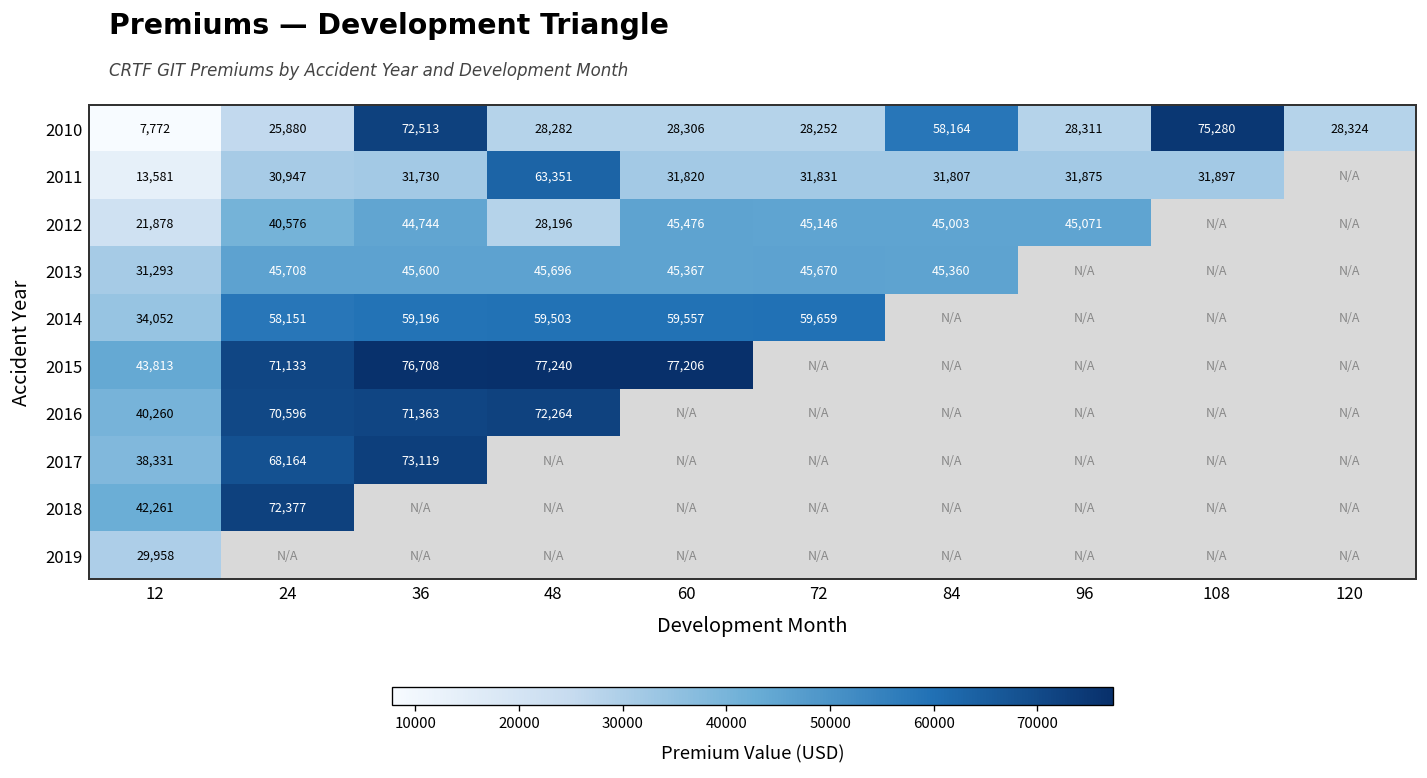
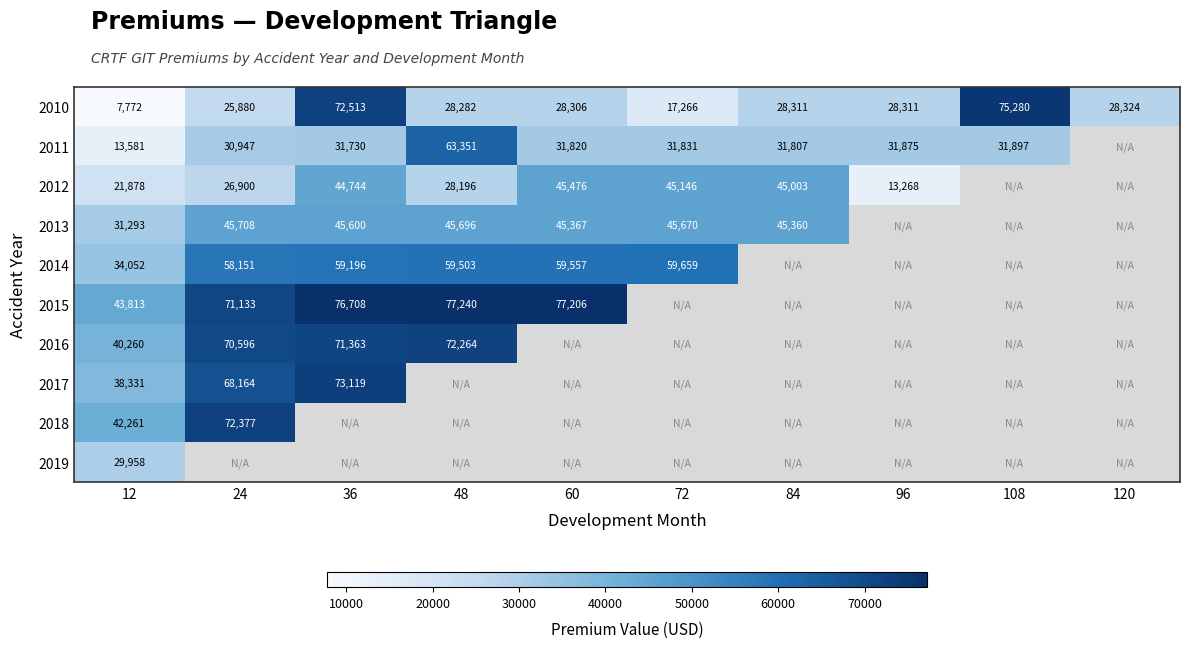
  {
    "2010": {
      "12": "7,772",
      "24": "25,880",
      "36": "72,513",
      "48": "28,282",
      "60": "28,306",
-     "72": "28,252",
-     "84": "58,164",
+     "72": "17,266",
+     "84": "28,311",
      "96": "28,311",
      "108": "75,280",
      "120": "28,324"
    },
    "2011": {
      "12": "13,581",
      "24": "30,947",
      "36": "31,730",
      "48": "63,351",
      "60": "31,820",
      "72": "31,831",
      "84": "31,807",
      "96": "31,875",
      "108": "31,897"
    },
    "2012": {
      "12": "21,878",
-     "24": "40,576",
+     "24": "26,900",
      "36": "44,744",
      "48": "28,196",
      "60": "45,476",
      "72": "45,146",
      "84": "45,003",
-     "96": "45,071"
+     "96": "13,268"
    },
    "2013": {
      "12": "31,293",
      "24": "45,708",
      "36": "45,600",
      "48": "45,696",
      "60": "45,367",
      "72": "45,670",
      "84": "45,360"
    },
    "2014": {
      "12": "34,052",
      "24": "58,151",
      "36": "59,196",
      "48": "59,503",
      "60": "59,557",
      "72": "59,659"
    },
    "2015": {
      "12": "43,813",
      "24": "71,133",
      "36": "76,708",
      "48": "77,240",
      "60": "77,206"
    },
    "2016": {
      "12": "40,260",
      "24": "70,596",
      "36": "71,363",
      "48": "72,264"
    },
    "2017": {
      "12": "38,331",
      "24": "68,164",
      "36": "73,119"
    },
    "2018": {
      "12": "42,261",
      "24": "72,377"
    },
    "2019": {
      "12": "29,958"
    }
  }
